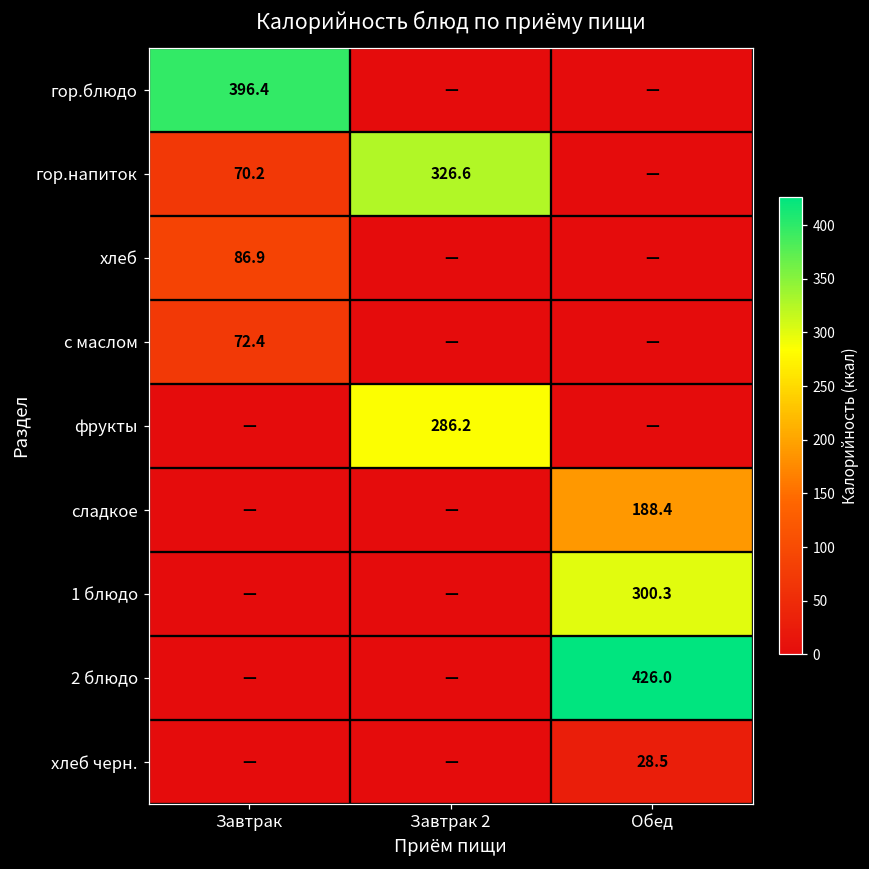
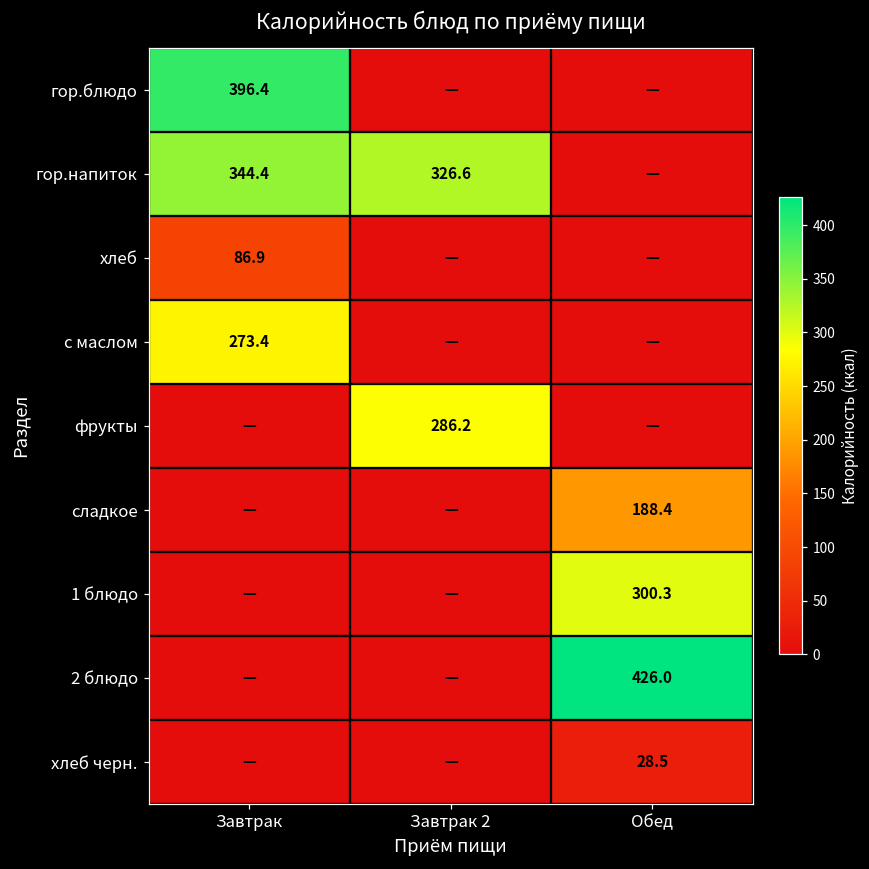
  {
    "гор.блюдо": {
      "Завтрак": 396.4
    },
    "гор.напиток": {
-     "Завтрак": 70.2,
+     "Завтрак": 344.4,
      "Завтрак 2": 326.6
    },
    "хлеб": {
      "Завтрак": 86.9
    },
    "с маслом": {
-     "Завтрак": 72.4
+     "Завтрак": 273.4
    },
    "фрукты": {
      "Завтрак 2": 286.2
    },
    "сладкое": {
      "Обед": 188.4
    },
    "1 блюдо": {
      "Обед": 300.3
    },
    "2 блюдо": {
      "Обед": 426.0
    },
    "хлеб черн.": {
      "Обед": 28.5
    }
  }
